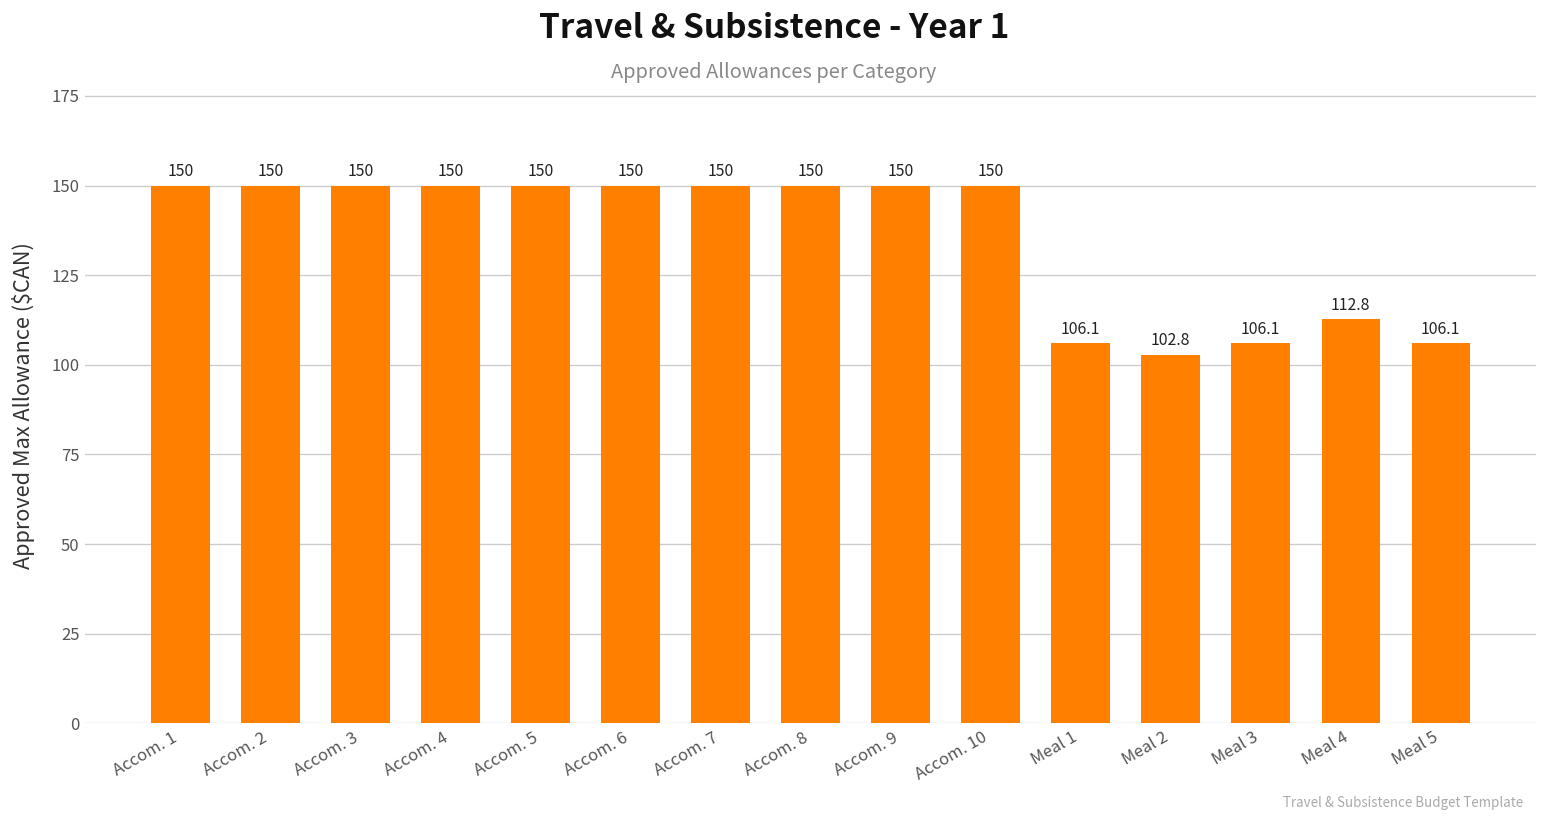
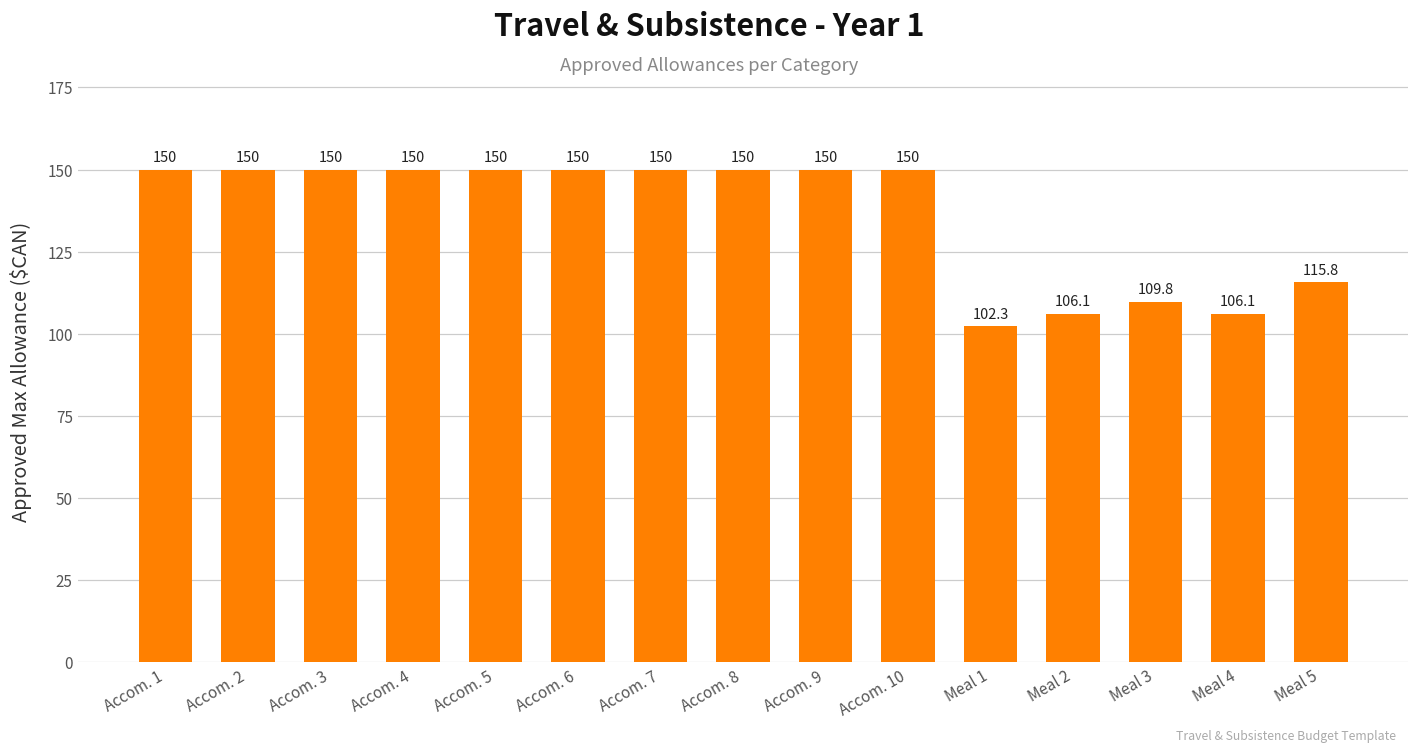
  {
    "Accom. 1": 150,
    "Accom. 2": 150,
    "Accom. 3": 150,
    "Accom. 4": 150,
    "Accom. 5": 150,
    "Accom. 6": 150,
    "Accom. 7": 150,
    "Accom. 8": 150,
    "Accom. 9": 150,
    "Accom. 10": 150,
-   "Meal 1": 106.1,
-   "Meal 2": 102.8,
-   "Meal 3": 106.1,
-   "Meal 4": 112.8,
-   "Meal 5": 106.1
+   "Meal 1": 102.3,
+   "Meal 2": 106.1,
+   "Meal 3": 109.8,
+   "Meal 4": 106.1,
+   "Meal 5": 115.8
  }
